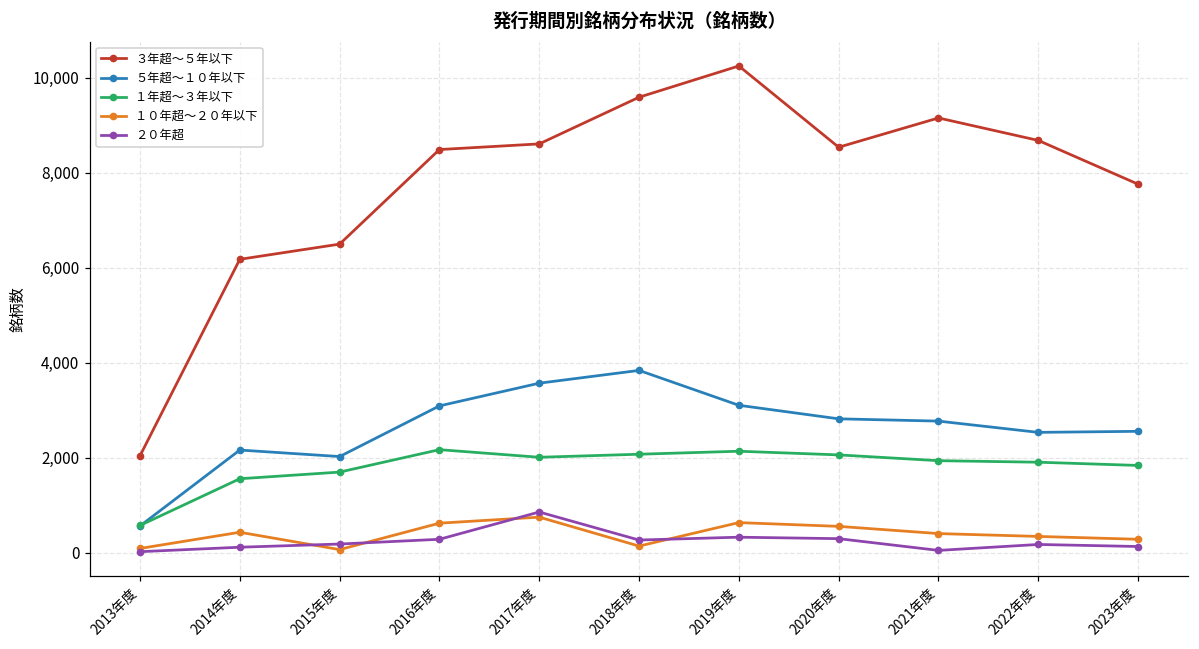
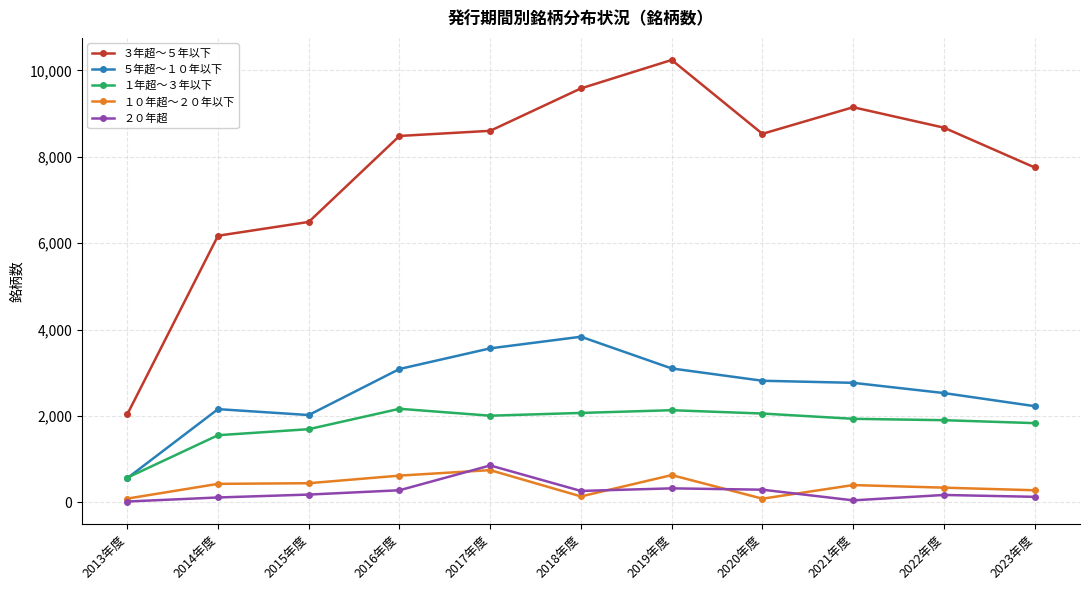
  {
    "３年超～５年以下": {
      "2013年度": "2,000",
      "2014年度": "6,200",
      "2015年度": "6,500",
      "2016年度": "8,500",
      "2017年度": "8,600",
      "2018年度": "9,600",
      "2019年度": "10,200",
      "2020年度": "8,500",
      "2021年度": "9,100",
      "2022年度": "8,700",
      "2023年度": "7,800"
    },
    "５年超～１０年以下": {
      "2014年度": "2,200",
      "2015年度": "2,000",
      "2016年度": "3,100",
      "2017年度": "3,600",
      "2018年度": "3,800",
      "2019年度": "3,100",
      "2020年度": "2,800",
      "2021年度": "2,800",
      "2022年度": "2,500",
-     "2023年度": "2,600"
+     "2023年度": "2,200"
    },
    "１年超～３年以下": {
      "2014年度": "1,600",
      "2015年度": "1,700",
      "2016年度": "2,200",
      "2017年度": "2,000",
      "2018年度": "2,100",
      "2019年度": "2,100",
      "2020年度": "2,100",
      "2021年度": "1,900",
      "2022年度": "1,900",
      "2023年度": "1,800"
    },
    "１０年超～２０年以下": {
      "2013年度": "100",
      "2014年度": "400",
-     "2015年度": "100",
+     "2015年度": "400",
      "2016年度": "600",
      "2017年度": "700",
      "2018年度": "100",
      "2019年度": "600",
-     "2020年度": "600",
+     "2020年度": "100",
      "2021年度": "400",
      "2022年度": "300",
      "2023年度": "300"
    },
    "２０年超": {
      "2013年度": "0",
      "2014年度": "100",
      "2015年度": "200",
      "2016年度": "300",
      "2017年度": "900",
      "2018年度": "300",
      "2019年度": "300",
      "2020年度": "300",
      "2021年度": "0",
      "2022年度": "200",
      "2023年度": "100"
    }
  }
